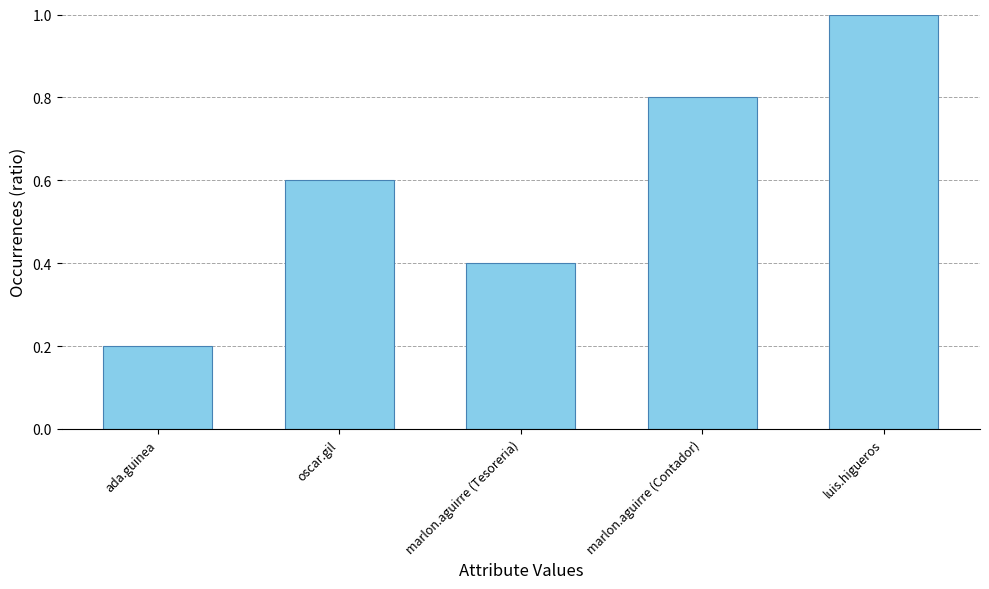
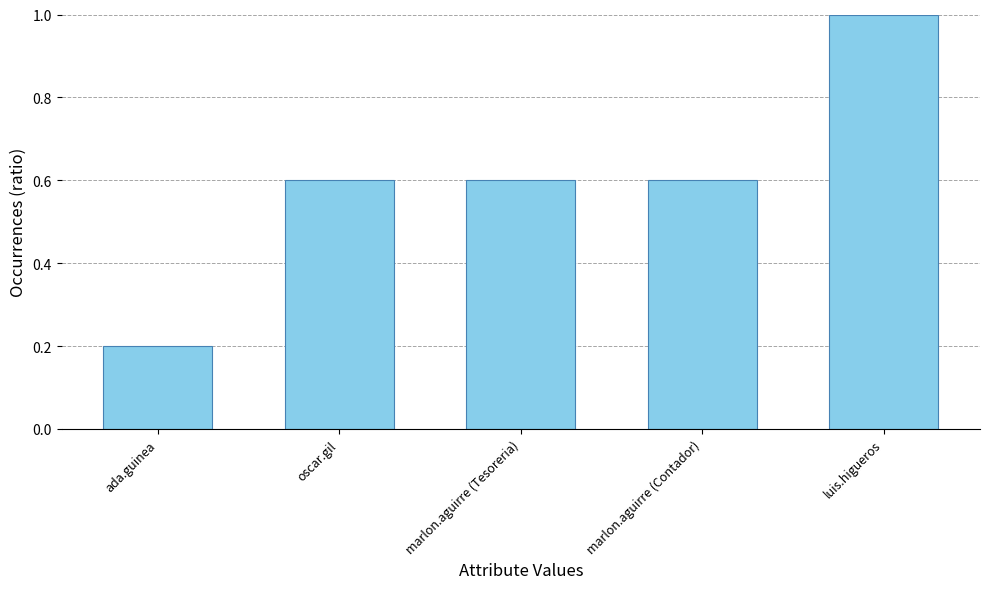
  {
    "ada.guinea": 0.20,
    "oscar.gil": 0.60,
-   "marlon.aguirre (Tesoreria)": 0.40,
-   "marlon.aguirre (Contador)": 0.80,
+   "marlon.aguirre (Tesoreria)": 0.60,
+   "marlon.aguirre (Contador)": 0.60,
    "luis.higueros": 1.00
  }
